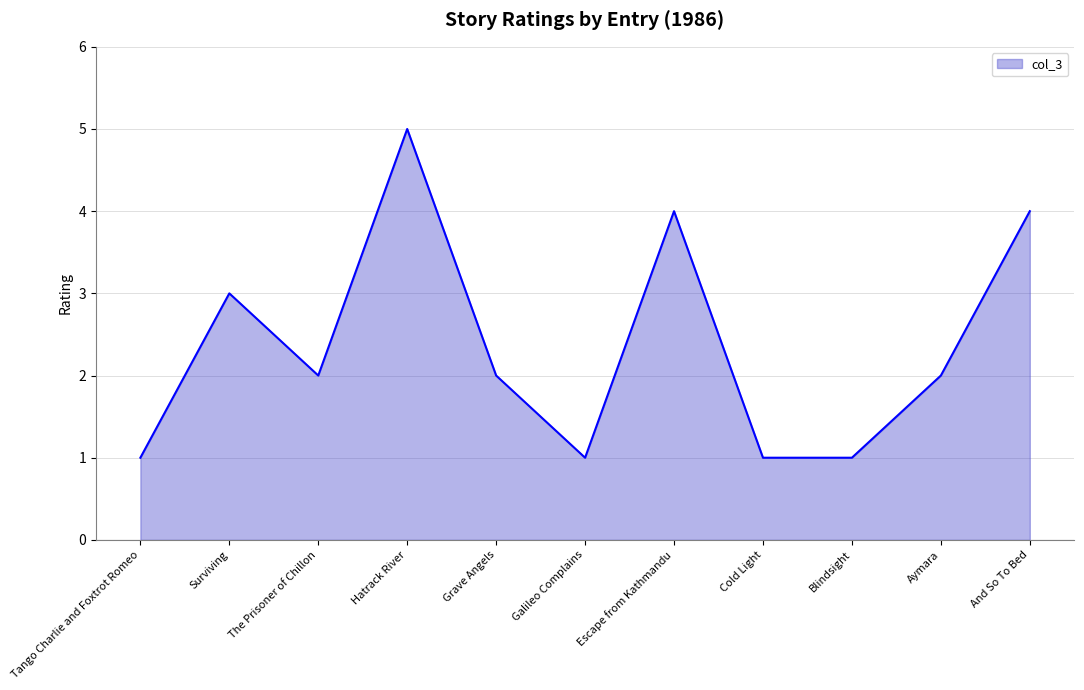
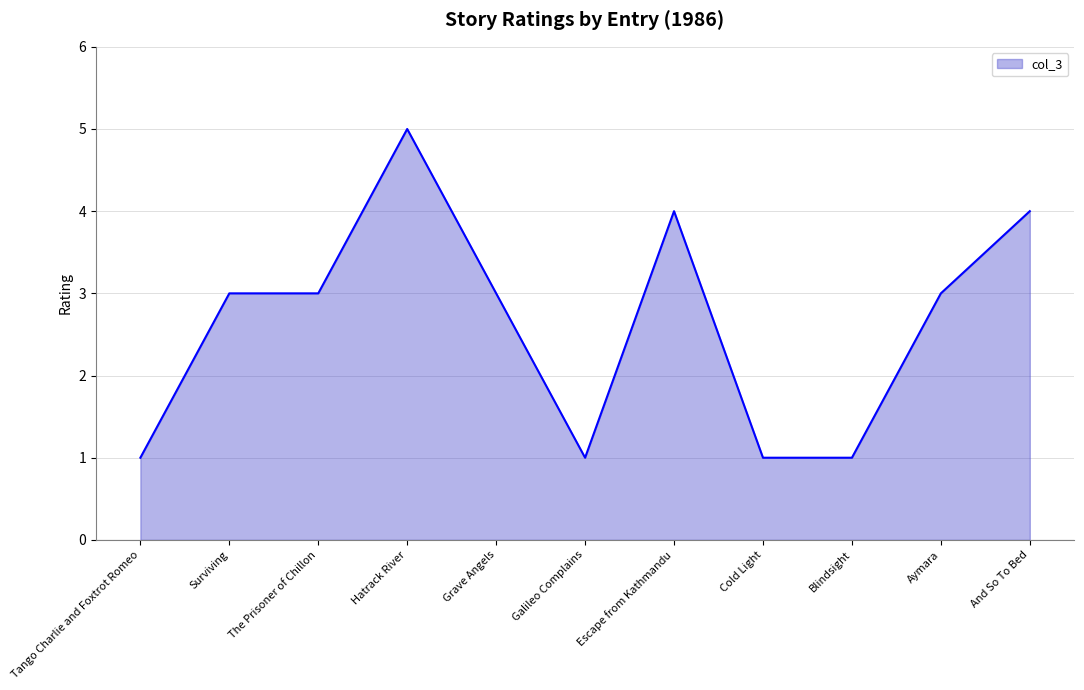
  {
    "Tango Charlie and Foxtrot Romeo": 1,
    "Surviving": 3,
-   "The Prisoner of Chillon": 2,
+   "The Prisoner of Chillon": 3,
    "Hatrack River": 5,
-   "Grave Angels": 2,
+   "Grave Angels": 3,
    "Galileo Complains": 1,
    "Escape from Kathmandu": 4,
    "Cold Light": 1,
    "Blindsight": 1,
-   "Aymara": 2,
+   "Aymara": 3,
    "And So To Bed": 4
  }
